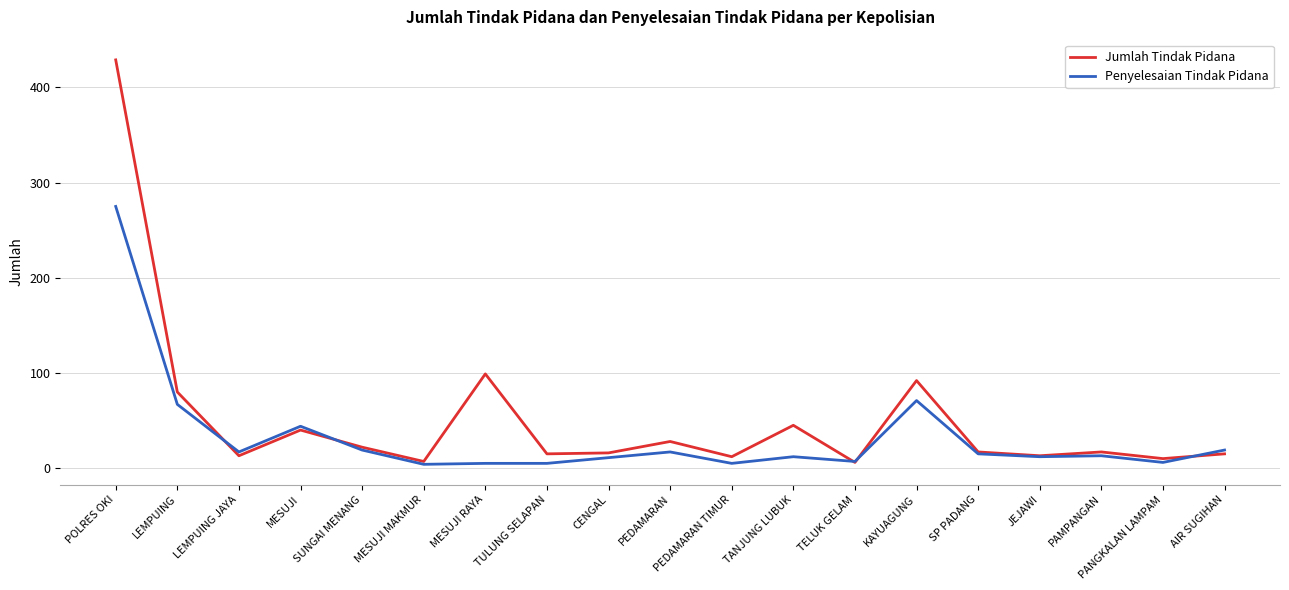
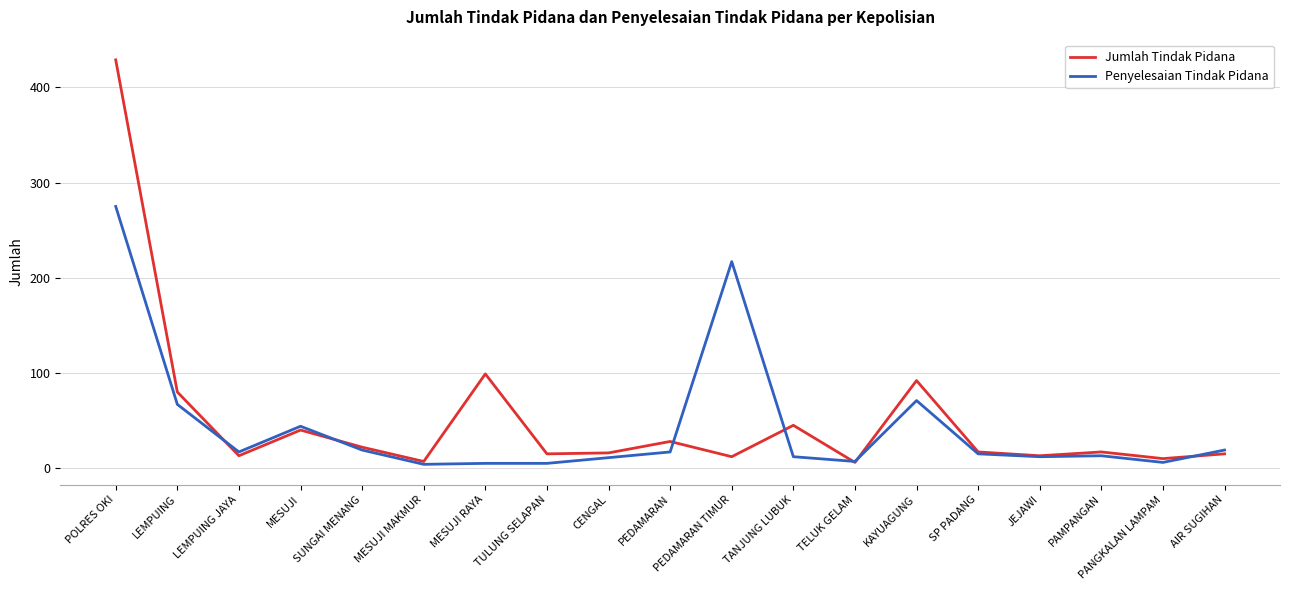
  {
    "Jumlah Tindak Pidana": {
      "POLRES OKI": 430,
      "LEMPUING": 80,
      "LEMPUING JAYA": 10,
      "MESUJI": 40,
      "SUNGAI MENANG": 20,
      "MESUJI MAKMUR": 10,
      "MESUJI RAYA": 100,
      "TULUNG SELAPAN": 20,
      "CENGAL": 20,
      "PEDAMARAN": 30,
      "PEDAMARAN TIMUR": 10,
      "TANJUNG LUBUK": 50,
      "KAYUAGUNG": 90,
      "PAMPANGAN": 20,
      "PANGKALAN LAMPAM": 10,
      "AIR SUGIHAN": 20
    },
    "Penyelesaian Tindak Pidana": {
      "POLRES OKI": 280,
      "LEMPUING": 70,
      "LEMPUING JAYA": 20,
      "MESUJI": 40,
      "SUNGAI MENANG": 20,
      "MESUJI MAKMUR": 0,
      "MESUJI RAYA": 10,
      "TULUNG SELAPAN": 10,
      "CENGAL": 10,
      "PEDAMARAN": 20,
-     "PEDAMARAN TIMUR": 10,
+     "PEDAMARAN TIMUR": 220,
      "TANJUNG LUBUK": 10,
      "KAYUAGUNG": 70,
      "PAMPANGAN": 10,
      "PANGKALAN LAMPAM": 10,
      "AIR SUGIHAN": 20
    }
  }
